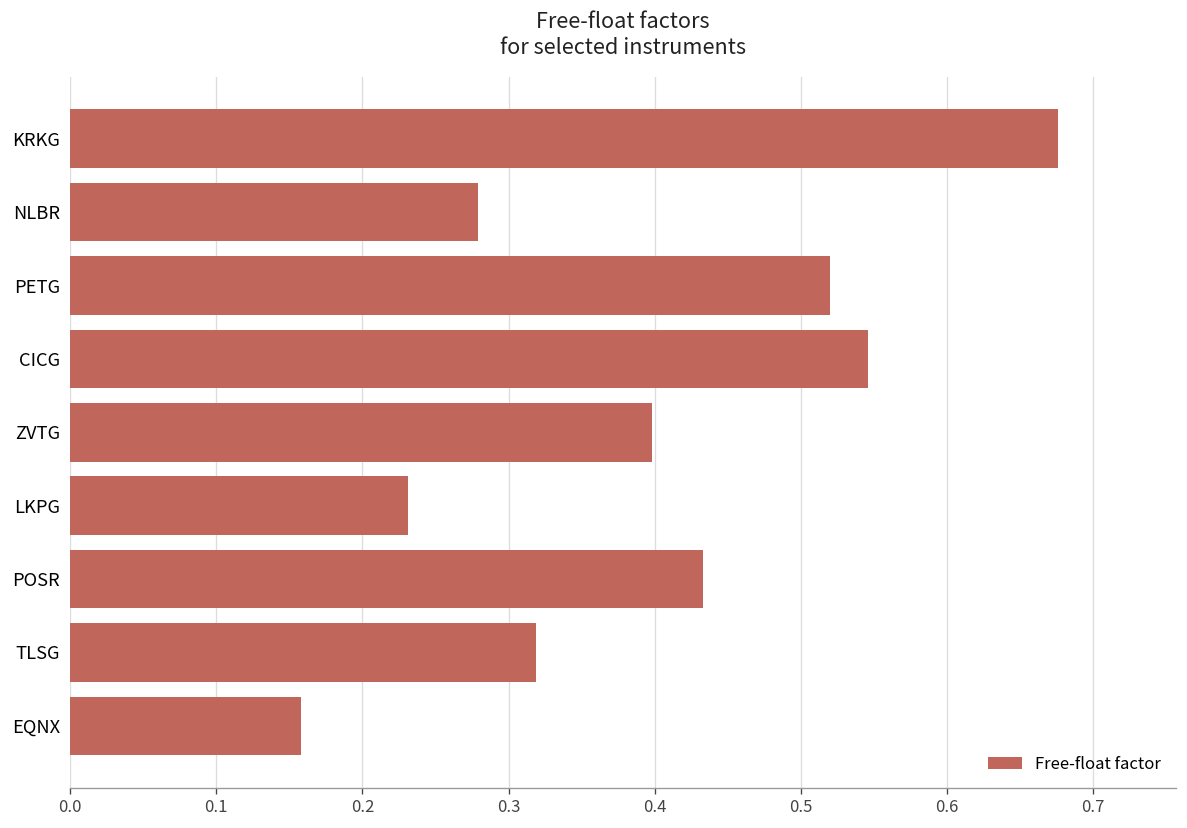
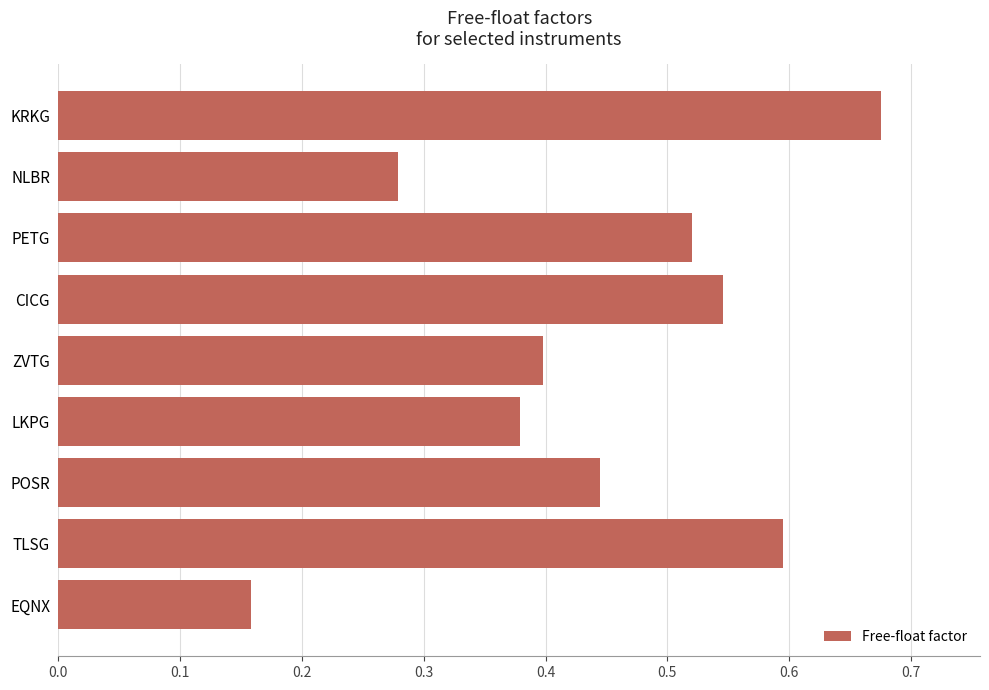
  {
    "KRKG": 0.676,
    "NLBR": 0.279,
    "PETG": 0.520,
    "CICG": 0.546,
    "ZVTG": 0.398,
-   "LKPG": 0.231,
-   "POSR": 0.433,
-   "TLSG": 0.319,
+   "LKPG": 0.379,
+   "POSR": 0.444,
+   "TLSG": 0.595,
    "EQNX": 0.158
  }
